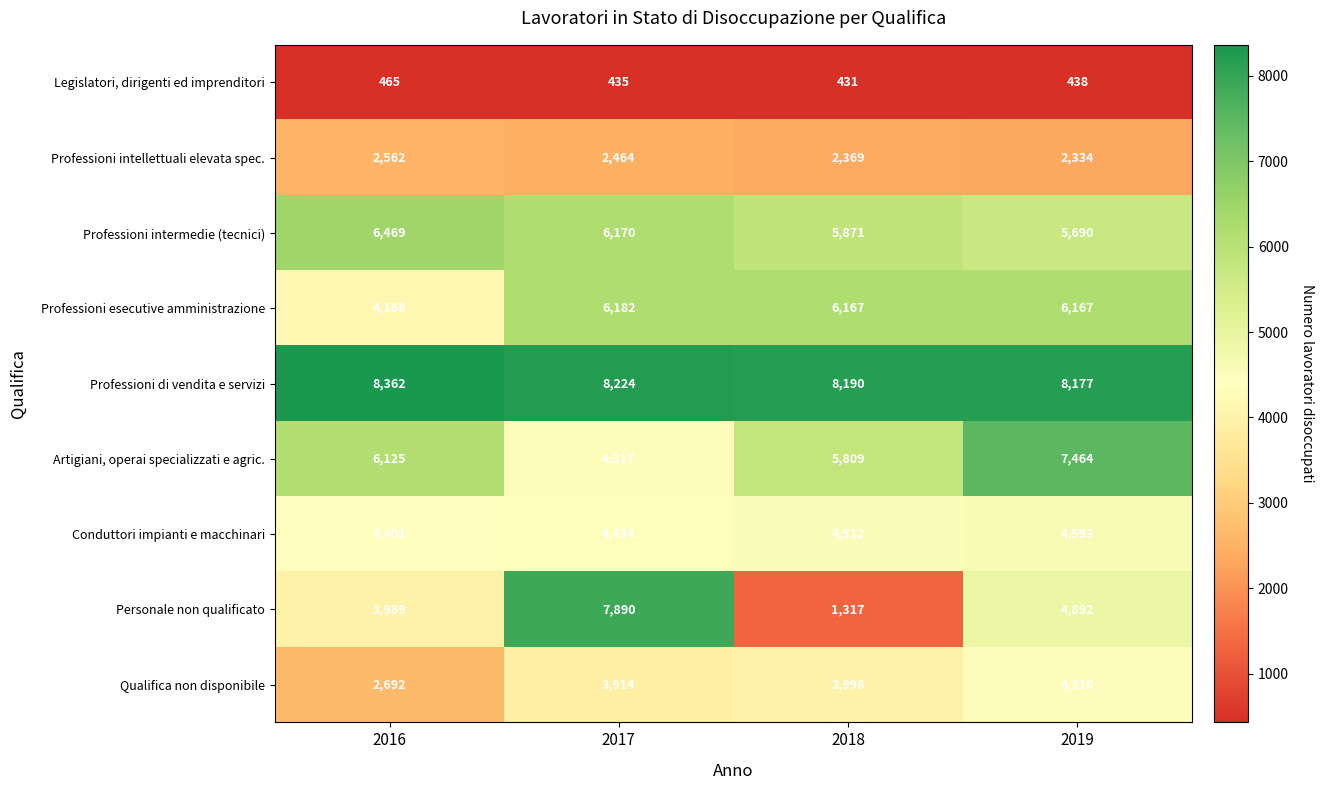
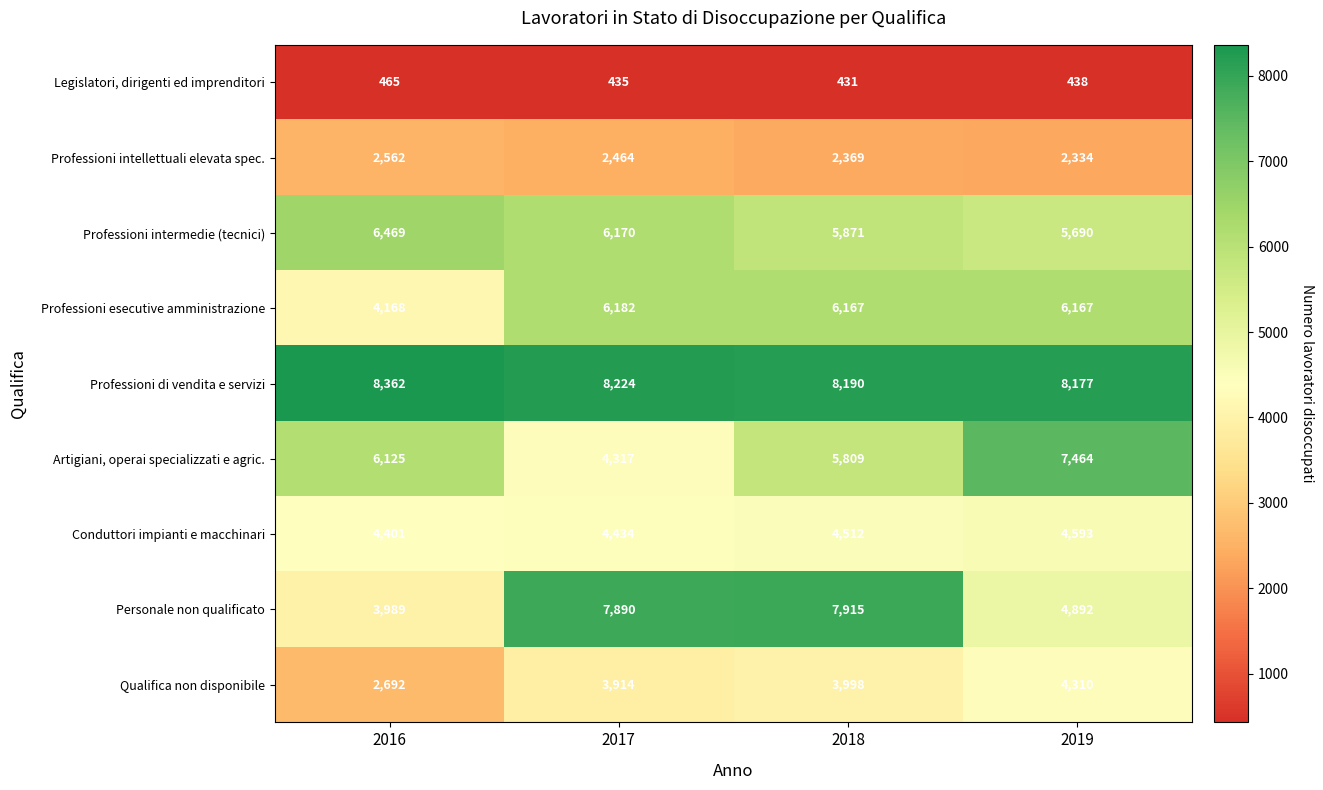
  {
    "Legislatori, dirigenti ed imprenditori": {
      "2016": "465",
      "2017": "435",
      "2018": "431",
      "2019": "438"
    },
    "Professioni intellettuali elevata spec.": {
      "2016": "2,562",
      "2017": "2,464",
      "2018": "2,369",
      "2019": "2,334"
    },
    "Professioni intermedie (tecnici)": {
      "2016": "6,469",
      "2017": "6,170",
      "2018": "5,871",
      "2019": "5,690"
    },
    "Professioni esecutive amministrazione": {
      "2016": "4,168",
      "2017": "6,182",
      "2018": "6,167",
      "2019": "6,167"
    },
    "Professioni di vendita e servizi": {
      "2016": "8,362",
      "2017": "8,224",
      "2018": "8,190",
      "2019": "8,177"
    },
    "Artigiani, operai specializzati e agric.": {
      "2016": "6,125",
      "2017": "4,317",
      "2018": "5,809",
      "2019": "7,464"
    },
    "Conduttori impianti e macchinari": {
      "2016": "4,401",
      "2017": "4,434",
      "2018": "4,512",
      "2019": "4,593"
    },
    "Personale non qualificato": {
      "2016": "3,989",
      "2017": "7,890",
-     "2018": "1,317",
+     "2018": "7,915",
      "2019": "4,892"
    },
    "Qualifica non disponibile": {
      "2016": "2,692",
      "2017": "3,914",
      "2018": "3,998",
      "2019": "4,310"
    }
  }
